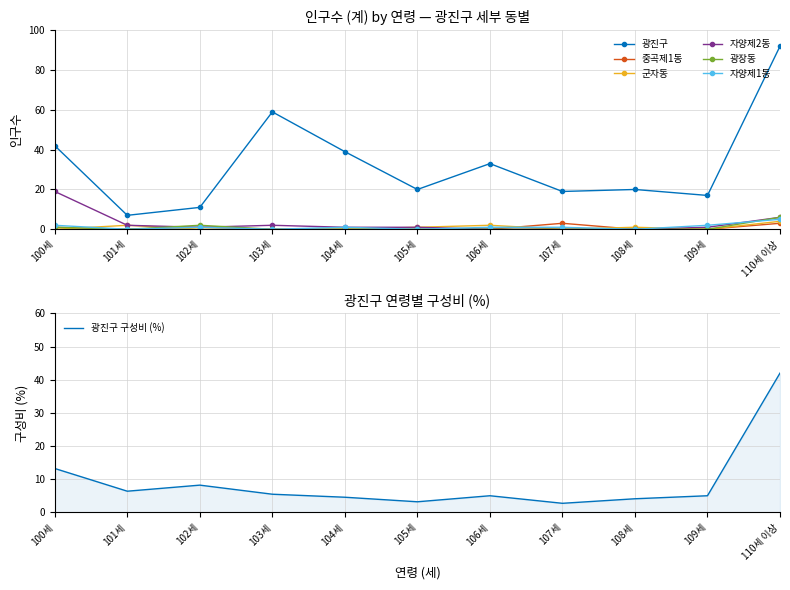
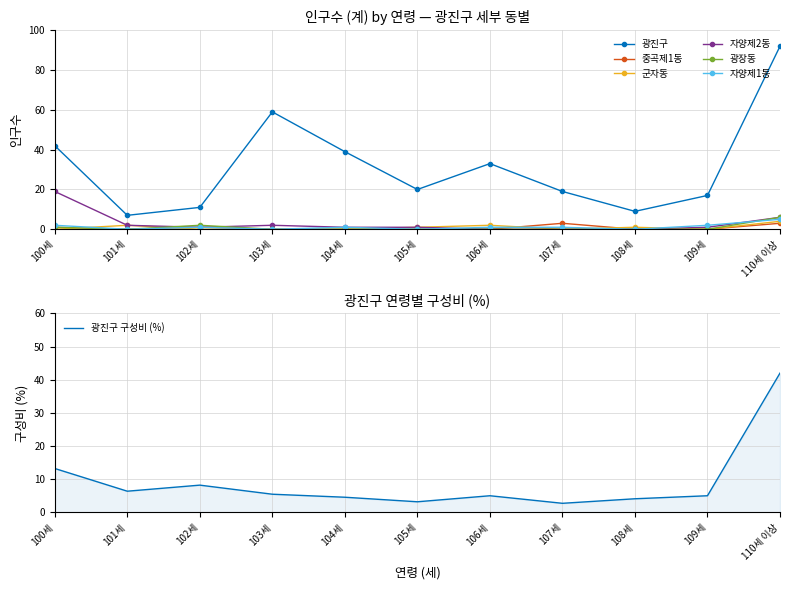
  {
    "인구수 (계) by 연령 — 광진구 세부 동별": {
      "광진구": {
        "100세": 42,
        "101세": 7,
        "102세": 11,
        "103세": 59,
        "104세": 39,
        "105세": 20,
        "106세": 33,
        "107세": 19,
-       "108세": 20,
+       "108세": 9,
        "109세": 17,
        "110세 이상": 92
      },
      "중곡제1동": {
        "107세": 3
      },
      "자양제2동": {
        "100세": 19,
        "103세": 2
      }
    },
    "광진구 연령별 구성비 (%)": {
      "100세": 13,
      "101세": 6,
      "102세": 8,
      "103세": 5,
      "104세": 5,
      "105세": 3,
      "106세": 5,
      "107세": 3,
      "108세": 4,
      "109세": 5,
      "110세 이상": 42
    }
  }
